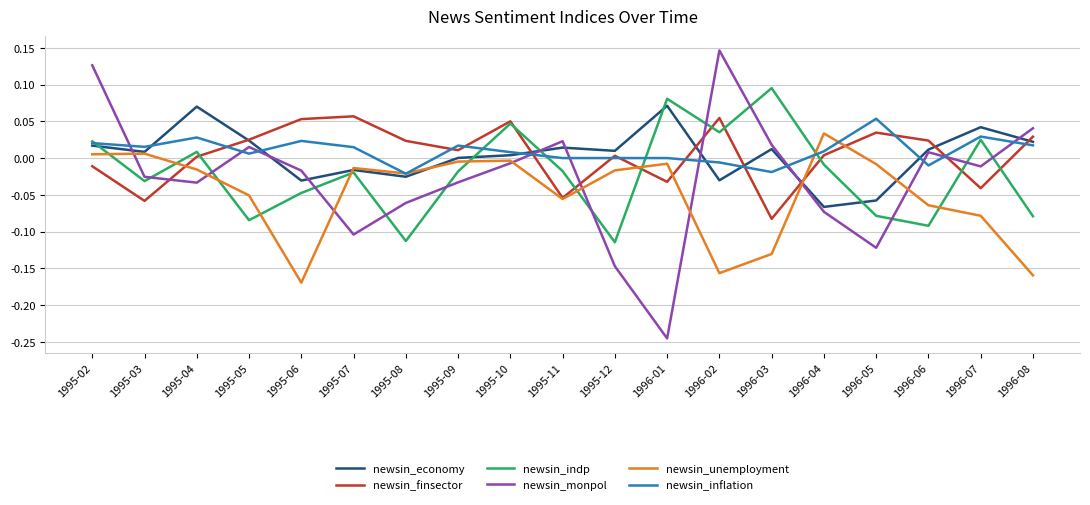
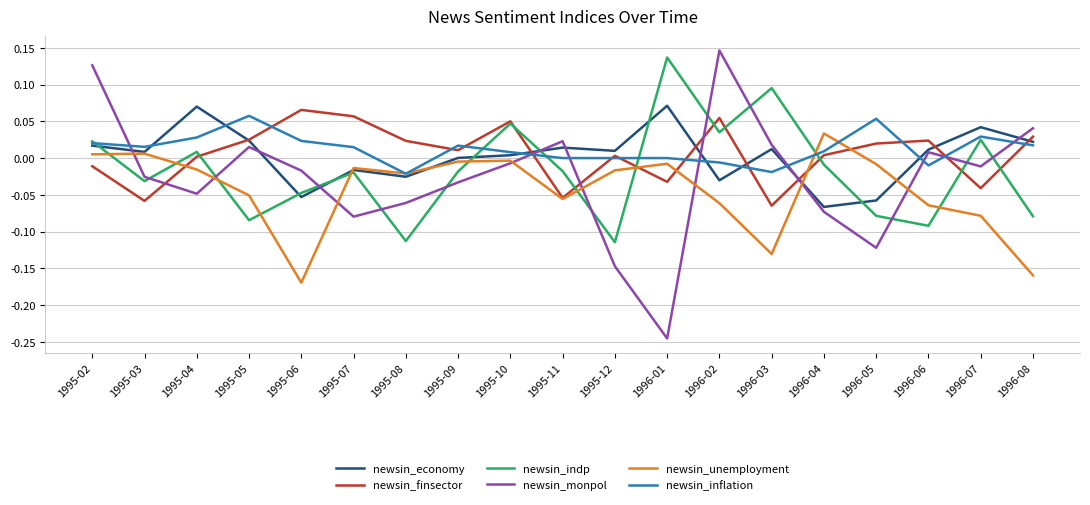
  {
    "newsin_economy": {
      "1995-04": 0.07,
-     "1995-06": -0.03,
+     "1995-06": -0.05,
      "1995-08": -0.03,
      "1995-09": 0.00,
      "1995-10": 0.00,
      "1995-11": 0.01,
      "1995-12": 0.01,
      "1996-01": 0.07,
      "1996-02": -0.03,
      "1996-03": 0.01,
      "1996-04": -0.07,
      "1996-05": -0.06,
      "1996-06": 0.01,
      "1996-07": 0.04,
      "1996-08": 0.02
    },
    "newsin_finsector": {
      "1995-02": -0.01,
      "1995-03": -0.06,
      "1995-04": 0.00,
-     "1995-06": 0.05,
+     "1995-06": 0.07,
      "1995-07": 0.06,
      "1995-08": 0.02,
      "1995-09": 0.01,
      "1996-01": -0.03,
      "1996-02": 0.05,
-     "1996-03": -0.08,
+     "1996-03": -0.06,
      "1996-04": 0.00,
-     "1996-05": 0.03,
+     "1996-05": 0.02,
      "1996-06": 0.02,
      "1996-07": -0.04,
      "1996-08": 0.03
    },
    "newsin_indp": {
      "1995-03": -0.03,
      "1995-04": 0.01,
      "1995-05": -0.08,
      "1995-06": -0.05,
      "1995-08": -0.11,
      "1995-09": -0.02,
      "1995-11": -0.02,
      "1995-12": -0.11,
-     "1996-01": 0.08,
+     "1996-01": 0.14,
      "1996-02": 0.04,
      "1996-03": 0.10,
      "1996-04": -0.01,
      "1996-05": -0.08,
      "1996-06": -0.09,
      "1996-07": 0.02,
      "1996-08": -0.08
    },
    "newsin_monpol": {
      "1995-02": 0.13,
      "1995-03": -0.03,
-     "1995-04": -0.03,
+     "1995-04": -0.05,
      "1995-05": 0.02,
      "1995-06": -0.02,
-     "1995-07": -0.10,
+     "1995-07": -0.08,
      "1995-08": -0.06,
      "1995-09": -0.03,
      "1995-10": -0.01,
      "1995-11": 0.02,
      "1995-12": -0.15,
      "1996-01": -0.25,
      "1996-02": 0.15,
      "1996-03": 0.02,
      "1996-04": -0.07,
      "1996-05": -0.12,
      "1996-06": 0.01,
      "1996-07": -0.01,
      "1996-08": 0.04
    },
    "newsin_unemployment": {
      "1995-02": 0.01,
      "1995-04": -0.02,
      "1995-05": -0.05,
      "1995-06": -0.17,
      "1995-09": 0.00,
      "1995-10": 0.00,
      "1995-12": -0.02,
      "1996-01": -0.01,
-     "1996-02": -0.16,
+     "1996-02": -0.06,
      "1996-03": -0.13,
      "1996-04": 0.03,
      "1996-05": -0.01,
      "1996-06": -0.06,
      "1996-07": -0.08,
      "1996-08": -0.16
    },
    "newsin_inflation": {
      "1995-03": 0.02,
      "1995-04": 0.03,
-     "1995-05": 0.01,
+     "1995-05": 0.06,
      "1995-06": 0.02,
      "1995-07": 0.01,
      "1995-09": 0.02,
      "1995-10": 0.01,
      "1995-11": 0.00,
      "1996-01": 0.00,
      "1996-02": -0.01,
      "1996-03": -0.02,
      "1996-04": 0.01,
      "1996-05": 0.05,
      "1996-06": -0.01,
      "1996-07": 0.03,
      "1996-08": 0.02
    }
  }
